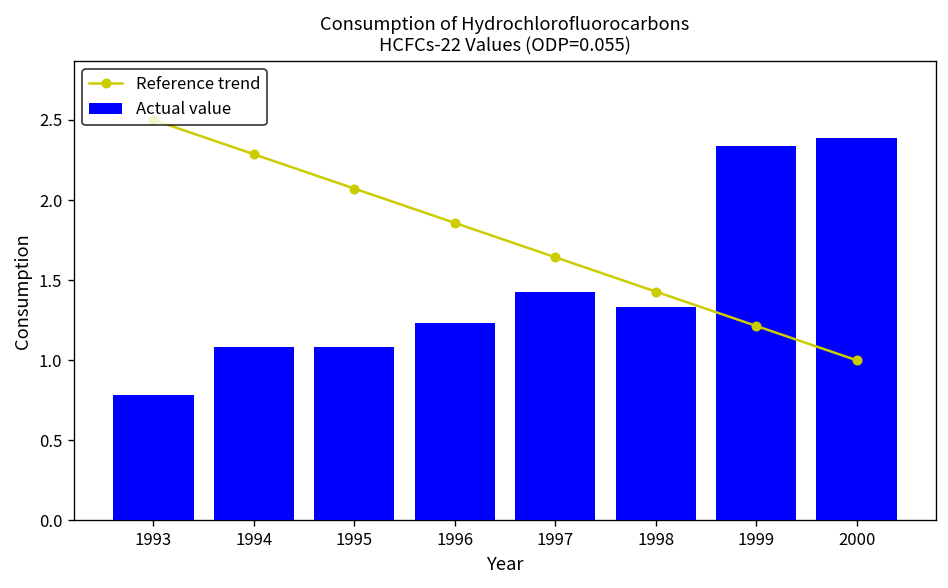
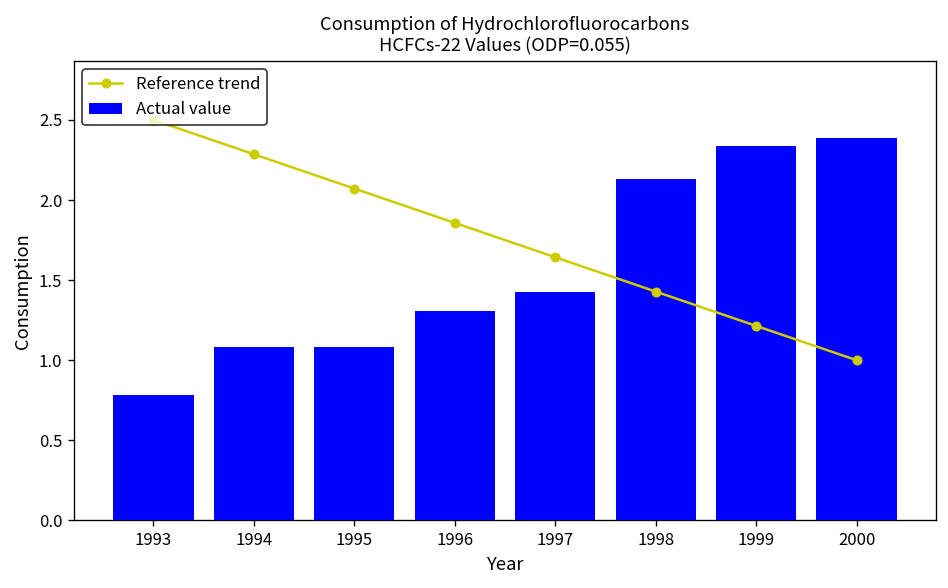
  {
    "Actual value": {
      "1993": 0.78,
      "1994": 1.08,
      "1995": 1.08,
-     "1996": 1.23,
+     "1996": 1.31,
      "1997": 1.43,
-     "1998": 1.33,
+     "1998": 2.13,
      "1999": 2.34,
      "2000": 2.39
    },
    "Reference trend": {
      "1994": 2.29,
      "1995": 2.07,
      "1996": 1.86,
      "1997": 1.64,
      "1998": 1.43,
      "1999": 1.21,
      "2000": 1.00
    }
  }
